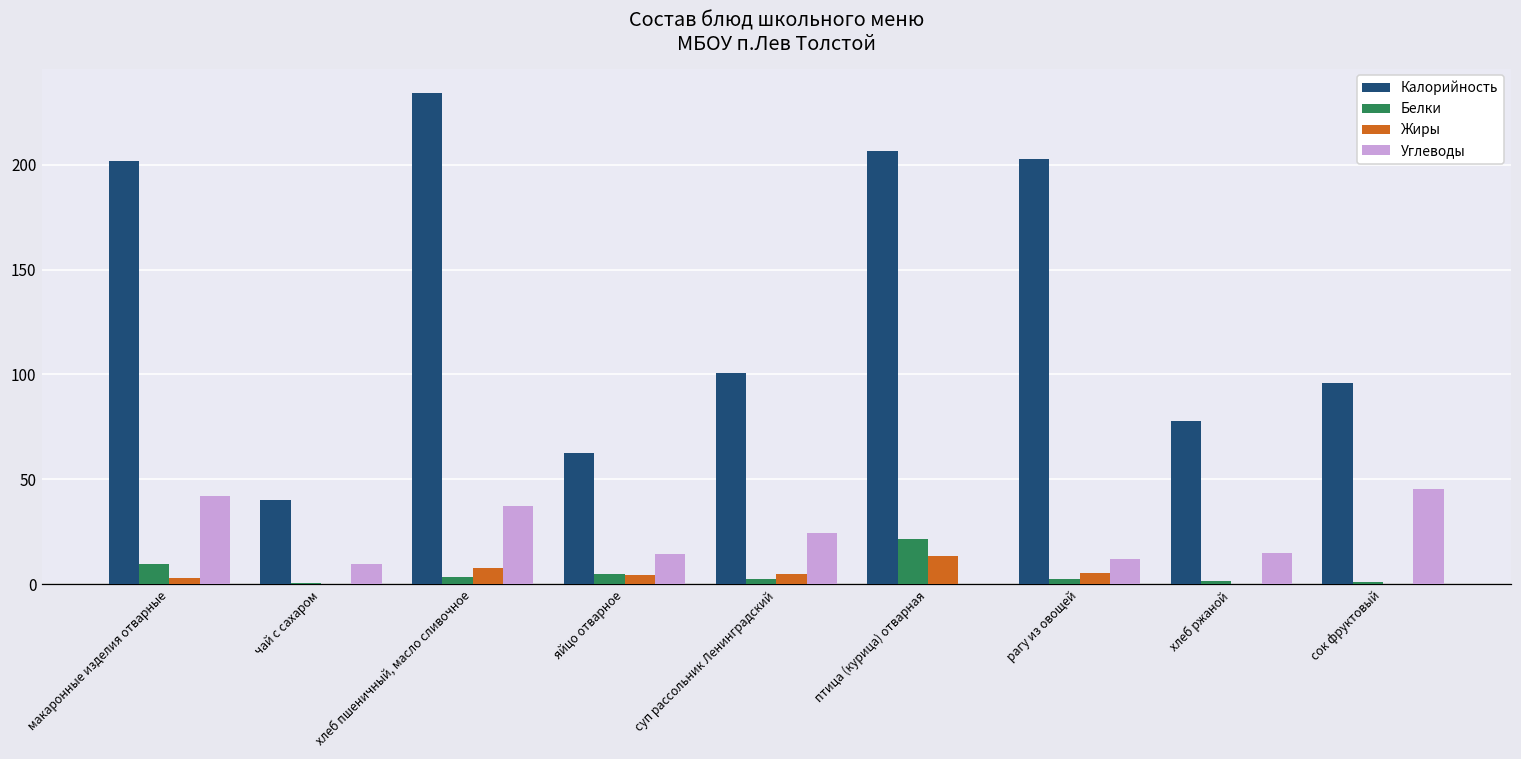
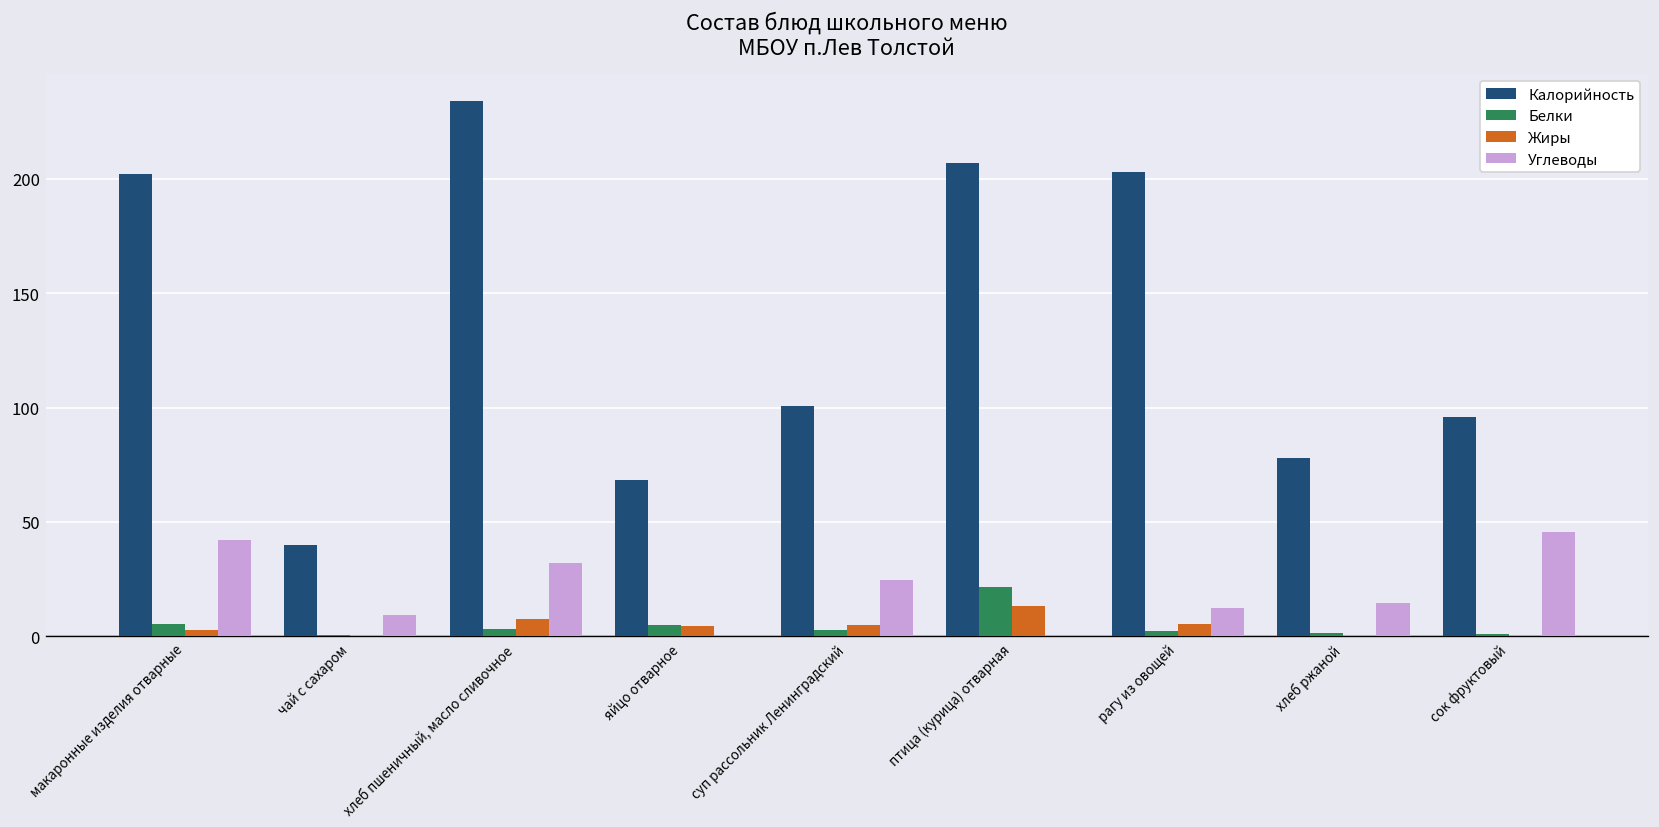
  {
    "Калорийность": {
      "макаронные изделия отварные": 202,
      "чай с сахаром": 40,
      "хлеб пшеничный, масло сливочное": 234,
-     "яйцо отварное": 63,
+     "яйцо отварное": 68,
      "суп рассольник Ленинградский": 101,
      "птица (курица) отварная": 207,
      "рагу из овощей": 203,
      "хлеб ржаной": 78,
      "сок фруктовый": 96
    },
    "Белки": {
-     "макаронные изделия отварные": 10,
+     "макаронные изделия отварные": 6,
      "хлеб пшеничный, масло сливочное": 3,
      "яйцо отварное": 5,
      "суп рассольник Ленинградский": 3,
      "птица (курица) отварная": 22,
      "рагу из овощей": 3,
      "хлеб ржаной": 2
    },
    "Жиры": {
      "макаронные изделия отварные": 3,
      "чай с сахаром": 0,
      "хлеб пшеничный, масло сливочное": 8,
      "яйцо отварное": 5,
      "суп рассольник Ленинградский": 5,
      "птица (курица) отварная": 13,
      "рагу из овощей": 6
    },
    "Углеводы": {
      "макаронные изделия отварные": 42,
      "чай с сахаром": 9,
-     "хлеб пшеничный, масло сливочное": 37,
-     "яйцо отварное": 14,
+     "хлеб пшеничный, масло сливочное": 32,
+     "яйцо отварное": 0,
      "суп рассольник Ленинградский": 25,
      "птица (курица) отварная": 0,
      "рагу из овощей": 12,
      "хлеб ржаной": 15,
      "сок фруктовый": 46
    }
  }
